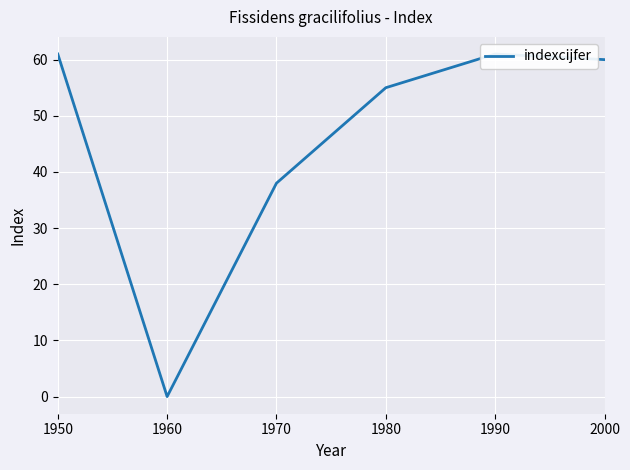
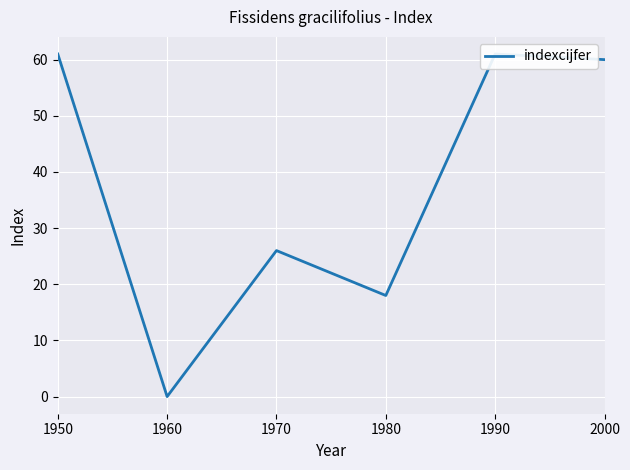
  {
    "1950": 61,
    "1960": 0,
-   "1970": 38,
-   "1980": 55,
+   "1970": 26,
+   "1980": 18,
    "2000": 60
  }
